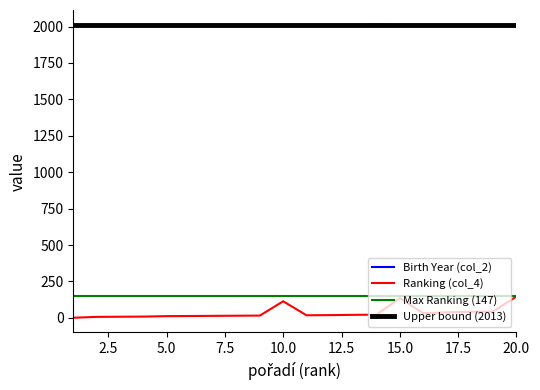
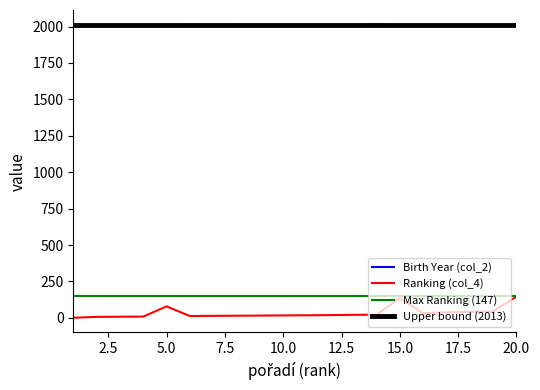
  {
    "Birth Year (col_2)": {
      "5.0": 2010,
      "10.0": 2010,
      "15.0": 2010,
      "20.0": 2010
    },
    "Ranking (col_4)": {
-     "5.0": 10,
-     "10.0": 110,
+     "5.0": 80,
+     "10.0": 20,
      "20.0": 150
    }
  }
